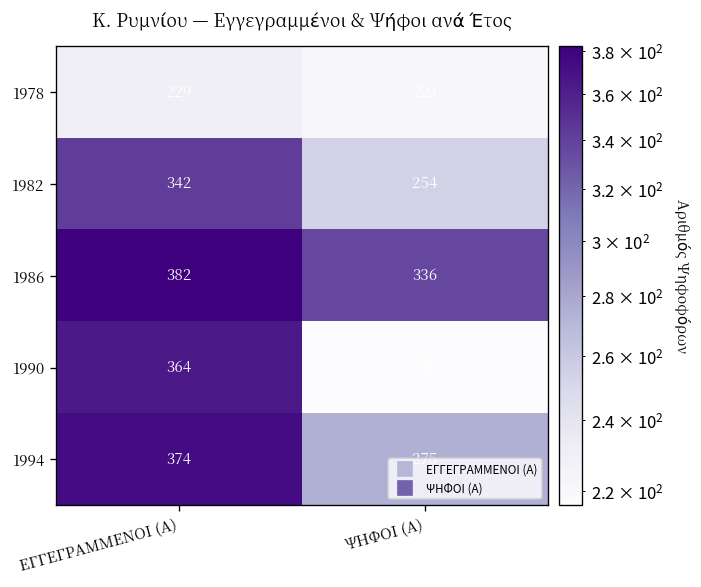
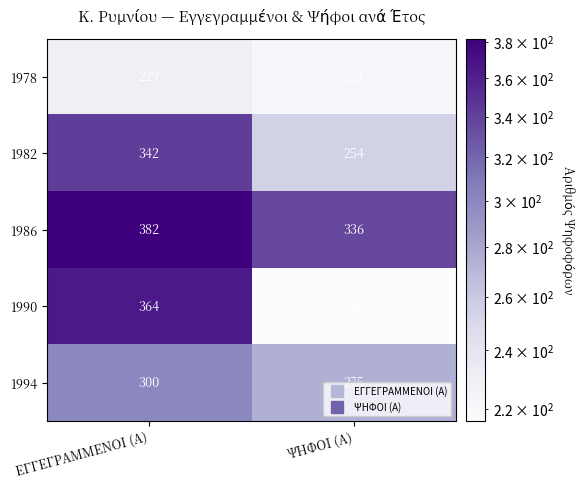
  {
    "1982": {
      "ΕΓΓΕΓΡΑΜΜΕΝΟΙ (Α)": 342
    },
    "1986": {
      "ΕΓΓΕΓΡΑΜΜΕΝΟΙ (Α)": 382,
      "ΨΗΦΟΙ (Α)": 336
    },
    "1990": {
      "ΕΓΓΕΓΡΑΜΜΕΝΟΙ (Α)": 364
    },
    "1994": {
-     "ΕΓΓΕΓΡΑΜΜΕΝΟΙ (Α)": 374
+     "ΕΓΓΕΓΡΑΜΜΕΝΟΙ (Α)": 300
    }
  }
